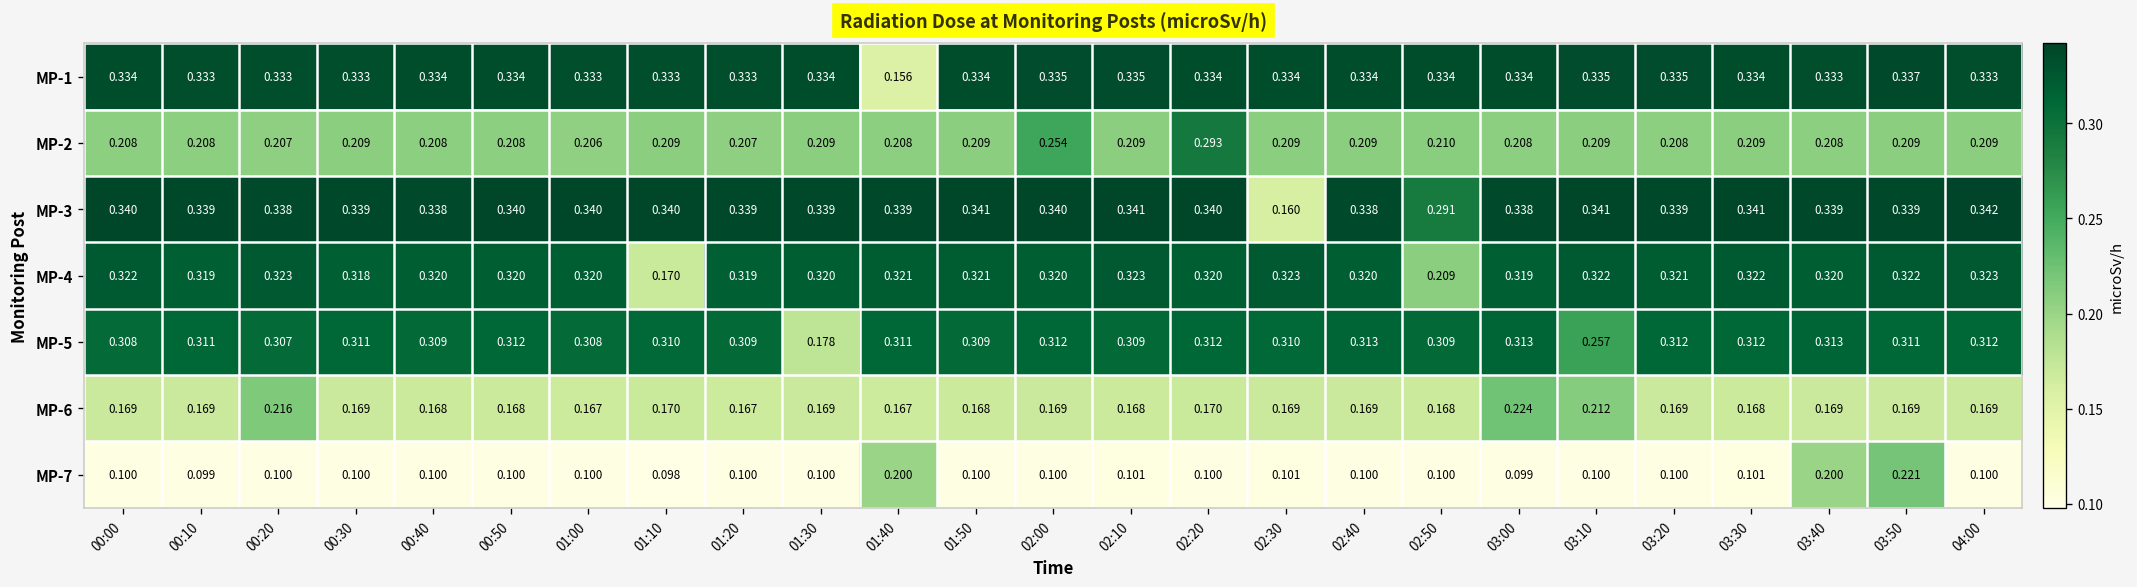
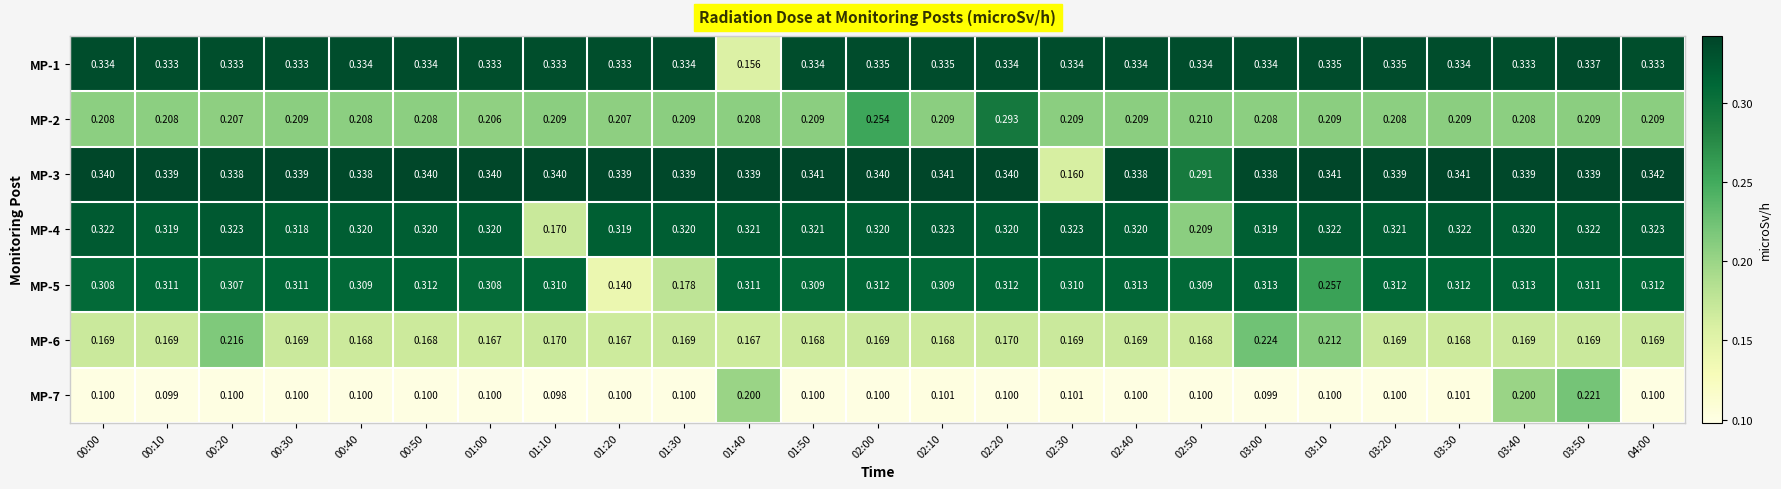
  {
    "MP-1": {
      "00:00": 0.334,
      "00:10": 0.333,
      "00:20": 0.333,
      "00:30": 0.333,
      "00:40": 0.334,
      "00:50": 0.334,
      "01:00": 0.333,
      "01:10": 0.333,
      "01:20": 0.333,
      "01:30": 0.334,
      "01:40": 0.156,
      "01:50": 0.334,
      "02:00": 0.335,
      "02:10": 0.335,
      "02:20": 0.334,
      "02:30": 0.334,
      "02:40": 0.334,
      "02:50": 0.334,
      "03:00": 0.334,
      "03:10": 0.335,
      "03:20": 0.335,
      "03:30": 0.334,
      "03:40": 0.333,
      "03:50": 0.337,
      "04:00": 0.333
    },
    "MP-2": {
      "00:00": 0.208,
      "00:10": 0.208,
      "00:20": 0.207,
      "00:30": 0.209,
      "00:40": 0.208,
      "00:50": 0.208,
      "01:00": 0.206,
      "01:10": 0.209,
      "01:20": 0.207,
      "01:30": 0.209,
      "01:40": 0.208,
      "01:50": 0.209,
      "02:00": 0.254,
      "02:10": 0.209,
      "02:20": 0.293,
      "02:30": 0.209,
      "02:40": 0.209,
      "02:50": 0.210,
      "03:00": 0.208,
      "03:10": 0.209,
      "03:20": 0.208,
      "03:30": 0.209,
      "03:40": 0.208,
      "03:50": 0.209,
      "04:00": 0.209
    },
    "MP-3": {
      "00:00": 0.340,
      "00:10": 0.339,
      "00:20": 0.338,
      "00:30": 0.339,
      "00:40": 0.338,
      "00:50": 0.340,
      "01:00": 0.340,
      "01:10": 0.340,
      "01:20": 0.339,
      "01:30": 0.339,
      "01:40": 0.339,
      "01:50": 0.341,
      "02:00": 0.340,
      "02:10": 0.341,
      "02:20": 0.340,
      "02:30": 0.160,
      "02:40": 0.338,
      "02:50": 0.291,
      "03:00": 0.338,
      "03:10": 0.341,
      "03:20": 0.339,
      "03:30": 0.341,
      "03:40": 0.339,
      "03:50": 0.339,
      "04:00": 0.342
    },
    "MP-4": {
      "00:00": 0.322,
      "00:10": 0.319,
      "00:20": 0.323,
      "00:30": 0.318,
      "00:40": 0.320,
      "00:50": 0.320,
      "01:00": 0.320,
      "01:10": 0.170,
      "01:20": 0.319,
      "01:30": 0.320,
      "01:40": 0.321,
      "01:50": 0.321,
      "02:00": 0.320,
      "02:10": 0.323,
      "02:20": 0.320,
      "02:30": 0.323,
      "02:40": 0.320,
      "02:50": 0.209,
      "03:00": 0.319,
      "03:10": 0.322,
      "03:20": 0.321,
      "03:30": 0.322,
      "03:40": 0.320,
      "03:50": 0.322,
      "04:00": 0.323
    },
    "MP-5": {
      "00:00": 0.308,
      "00:10": 0.311,
      "00:20": 0.307,
      "00:30": 0.311,
      "00:40": 0.309,
      "00:50": 0.312,
      "01:00": 0.308,
      "01:10": 0.310,
-     "01:20": 0.309,
+     "01:20": 0.140,
      "01:30": 0.178,
      "01:40": 0.311,
      "01:50": 0.309,
      "02:00": 0.312,
      "02:10": 0.309,
      "02:20": 0.312,
      "02:30": 0.310,
      "02:40": 0.313,
      "02:50": 0.309,
      "03:00": 0.313,
      "03:10": 0.257,
      "03:20": 0.312,
      "03:30": 0.312,
      "03:40": 0.313,
      "03:50": 0.311,
      "04:00": 0.312
    },
    "MP-6": {
      "00:00": 0.169,
      "00:10": 0.169,
      "00:20": 0.216,
      "00:30": 0.169,
      "00:40": 0.168,
      "00:50": 0.168,
      "01:00": 0.167,
      "01:10": 0.170,
      "01:20": 0.167,
      "01:30": 0.169,
      "01:40": 0.167,
      "01:50": 0.168,
      "02:00": 0.169,
      "02:10": 0.168,
      "02:20": 0.170,
      "02:30": 0.169,
      "02:40": 0.169,
      "02:50": 0.168,
      "03:00": 0.224,
      "03:10": 0.212,
      "03:20": 0.169,
      "03:30": 0.168,
      "03:40": 0.169,
      "03:50": 0.169,
      "04:00": 0.169
    },
    "MP-7": {
      "00:00": 0.100,
      "00:10": 0.099,
      "00:20": 0.100,
      "00:30": 0.100,
      "00:40": 0.100,
      "00:50": 0.100,
      "01:00": 0.100,
      "01:10": 0.098,
      "01:20": 0.100,
      "01:30": 0.100,
      "01:40": 0.200,
      "01:50": 0.100,
      "02:00": 0.100,
      "02:10": 0.101,
      "02:20": 0.100,
      "02:30": 0.101,
      "02:40": 0.100,
      "02:50": 0.100,
      "03:00": 0.099,
      "03:10": 0.100,
      "03:20": 0.100,
      "03:30": 0.101,
      "03:40": 0.200,
      "03:50": 0.221,
      "04:00": 0.100
    }
  }
